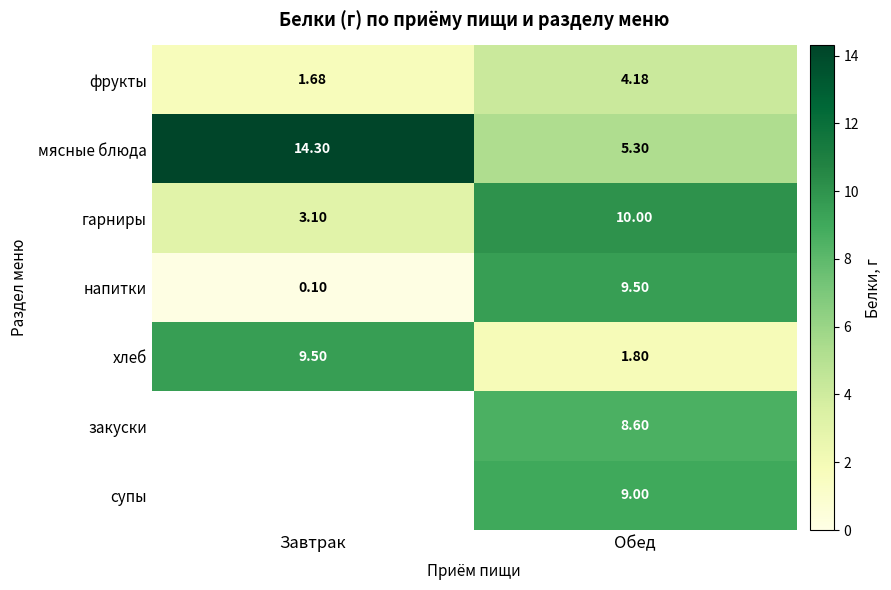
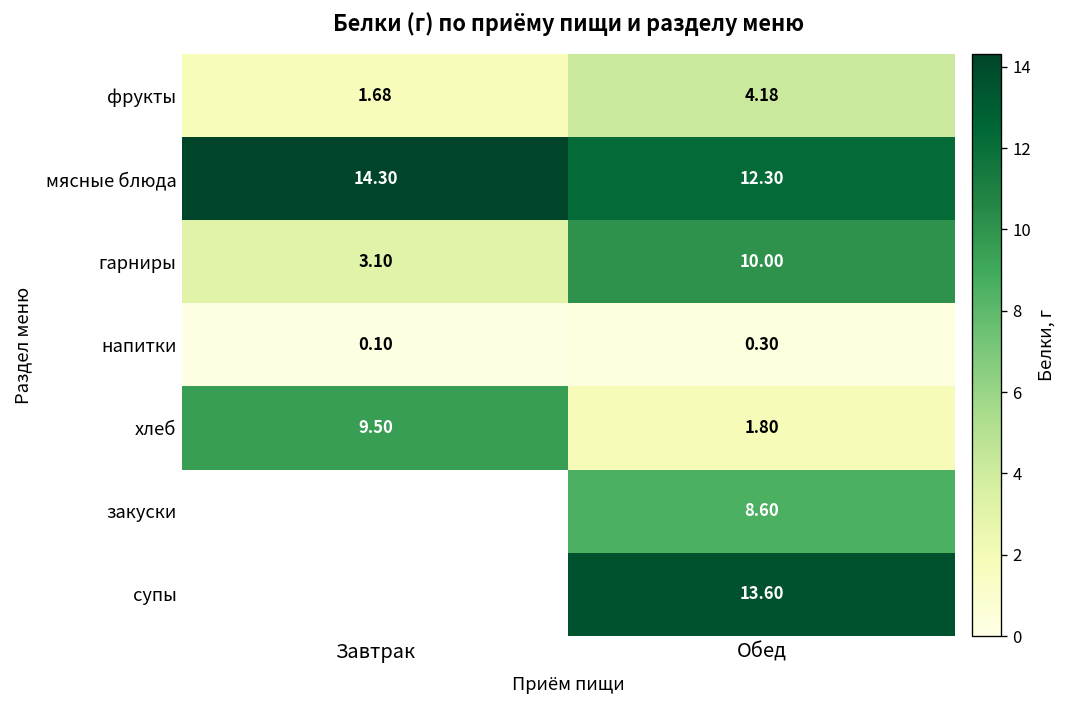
  {
    "фрукты": {
      "Завтрак": 1.68,
      "Обед": 4.18
    },
    "мясные блюда": {
      "Завтрак": 14.30,
-     "Обед": 5.30
+     "Обед": 12.30
    },
    "гарниры": {
      "Завтрак": 3.10,
      "Обед": 10.00
    },
    "напитки": {
      "Завтрак": 0.10,
-     "Обед": 9.50
+     "Обед": 0.30
    },
    "хлеб": {
      "Завтрак": 9.50,
      "Обед": 1.80
    },
    "закуски": {
      "Обед": 8.60
    },
    "супы": {
-     "Обед": 9.00
+     "Обед": 13.60
    }
  }
